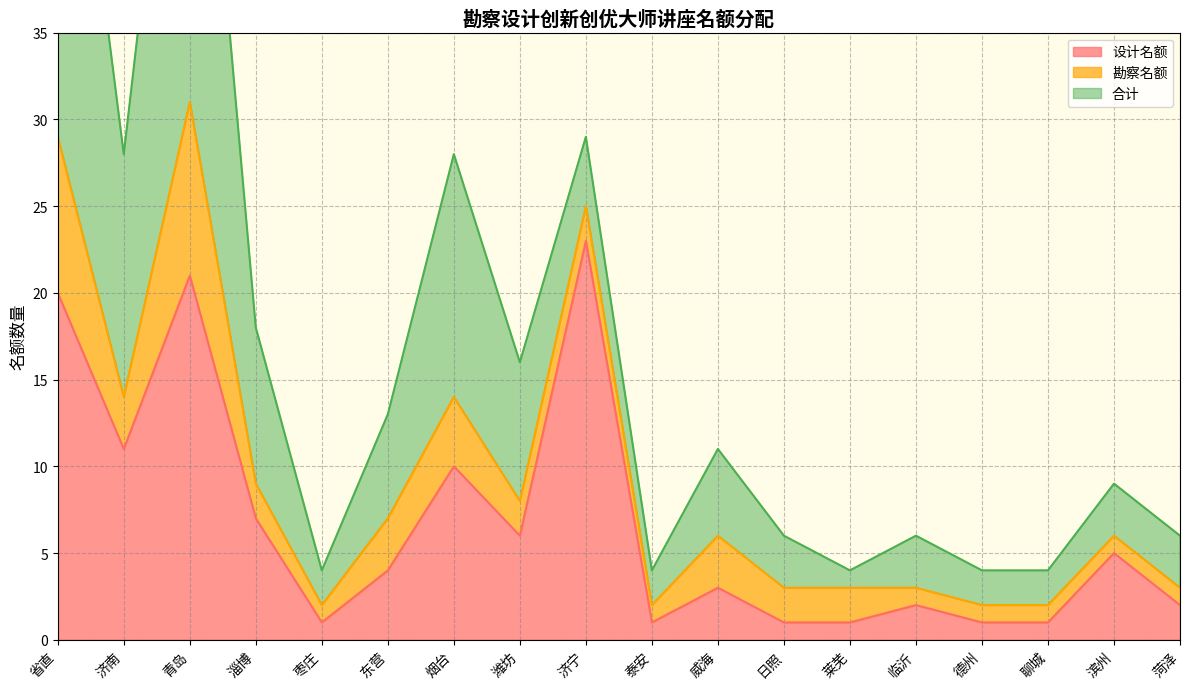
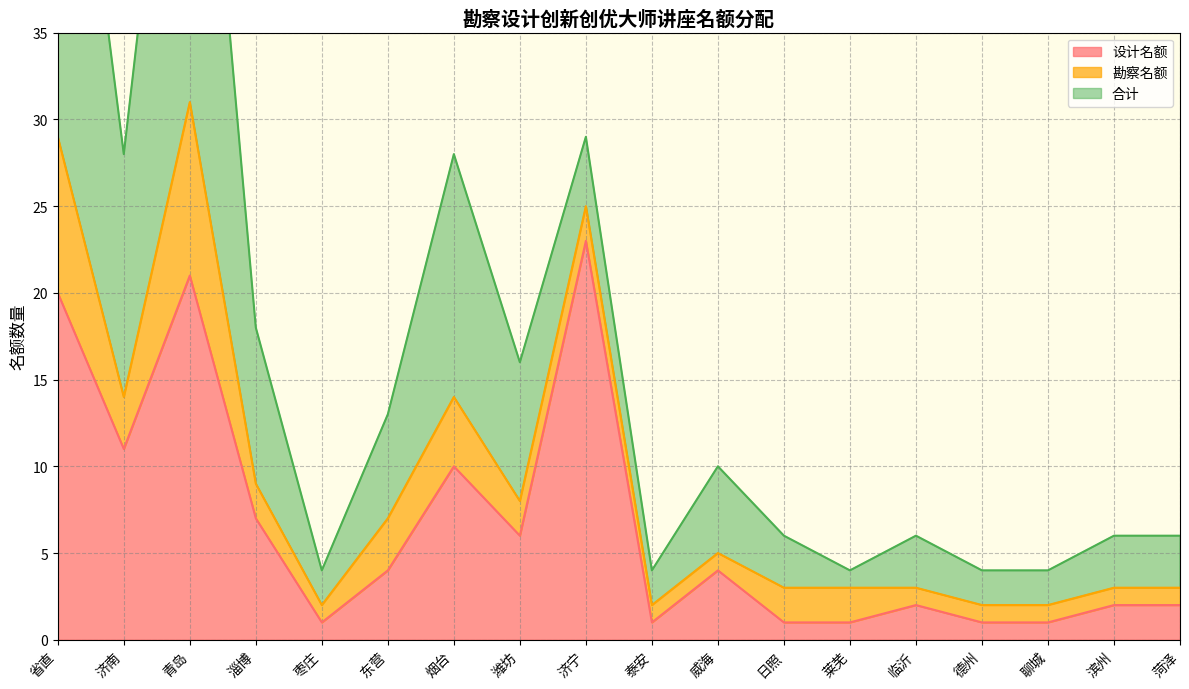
  {
    "设计名额": {
      "省直": 20,
      "济南": 11,
      "青岛": 21,
      "淄博": 7,
      "枣庄": 1,
      "东营": 4,
      "烟台": 10,
      "潍坊": 6,
      "济宁": 23,
      "泰安": 1,
-     "威海": 3,
+     "威海": 4,
      "日照": 1,
      "莱芜": 1,
      "临沂": 2,
      "德州": 1,
      "聊城": 1,
-     "滨州": 5,
+     "滨州": 2,
      "菏泽": 2
    },
    "勘察名额": {
      "省直": 9,
      "济南": 3,
      "青岛": 10,
      "淄博": 2,
      "枣庄": 1,
      "东营": 3,
      "烟台": 4,
      "潍坊": 2,
      "济宁": 2,
      "泰安": 1,
-     "威海": 3,
+     "威海": 1,
      "日照": 2,
      "莱芜": 2,
      "临沂": 1,
      "德州": 1,
      "聊城": 1,
      "滨州": 1,
      "菏泽": 1
    },
    "合计": {
      "济南": 14,
      "淄博": 9,
      "枣庄": 2,
      "东营": 6,
      "烟台": 14,
      "潍坊": 8,
      "济宁": 4,
      "泰安": 2,
      "威海": 5,
      "日照": 3,
      "莱芜": 1,
      "临沂": 3,
      "德州": 2,
      "聊城": 2,
      "滨州": 3,
      "菏泽": 3
    }
  }
